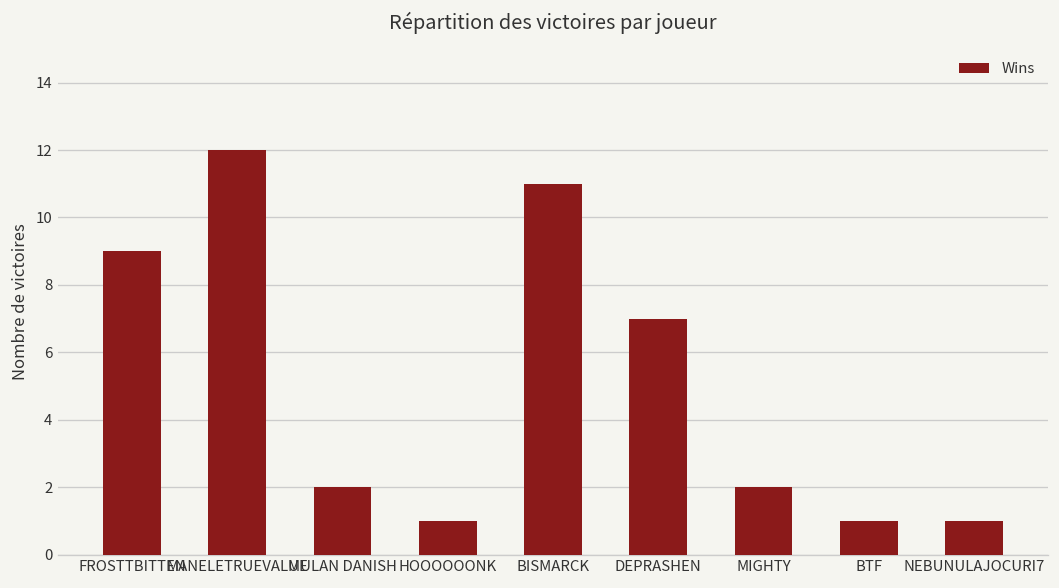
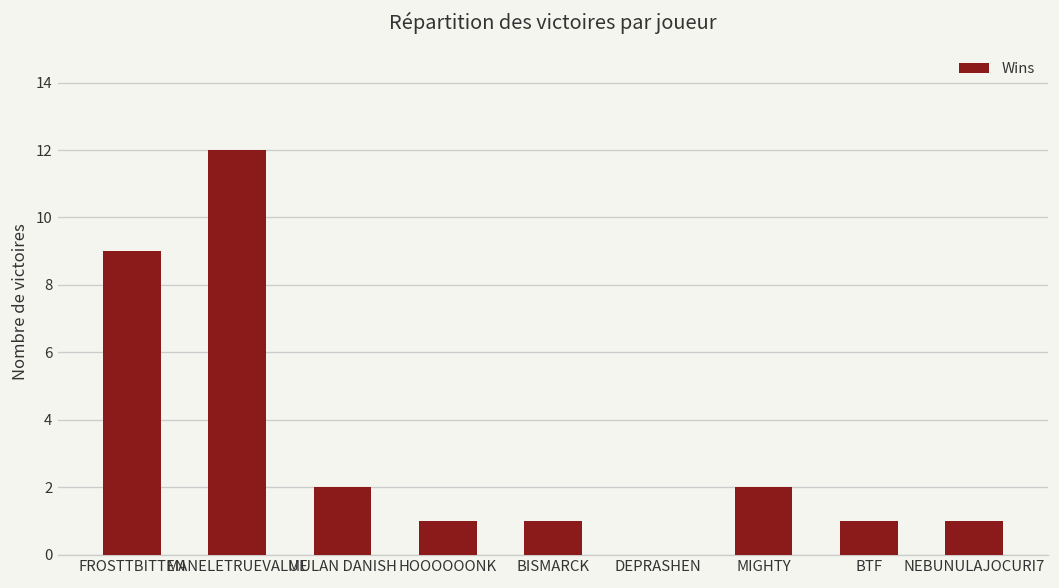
  {
    "MANELETRUEVALUE": 12,
    "HOOOOOONK": 1,
-   "BISMARCK": 11,
-   "DEPRASHEN": 7,
+   "BISMARCK": 1,
+   "DEPRASHEN": 0,
    "MIGHTY": 2,
    "BTF": 1,
    "NEBUNULAJOCURI7": 1
  }
